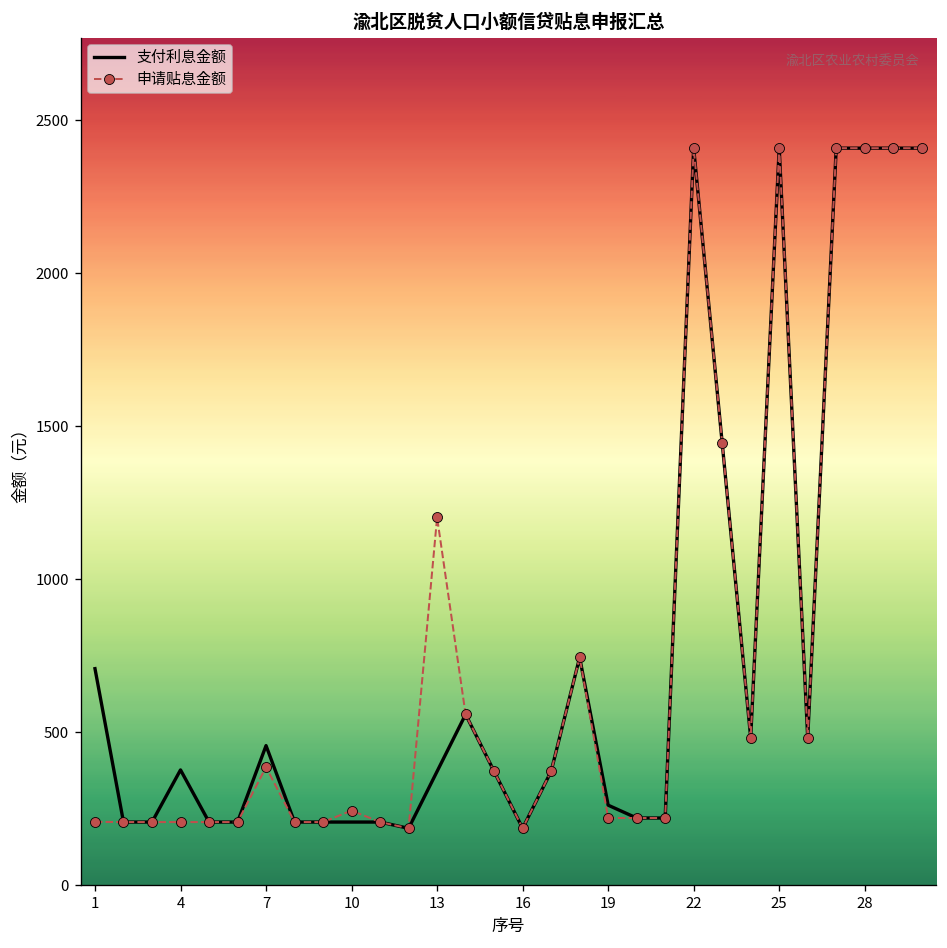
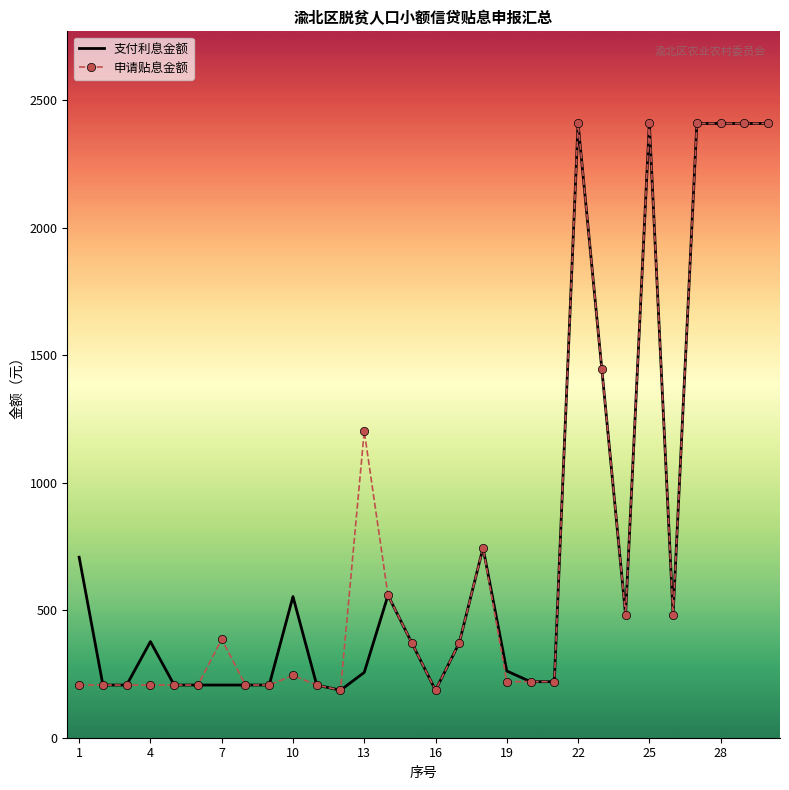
  {
    "支付利息金额": {
      "1": 710,
      "4": 380,
-     "7": 460,
-     "10": 210,
-     "13": 370,
+     "7": 210,
+     "10": 550,
+     "13": 260,
      "19": 260
    },
    "申请贴息金额": {
      "1": 210,
      "4": 210,
      "7": 390,
      "10": 240,
      "13": 1200,
      "19": 220
    }
  }
